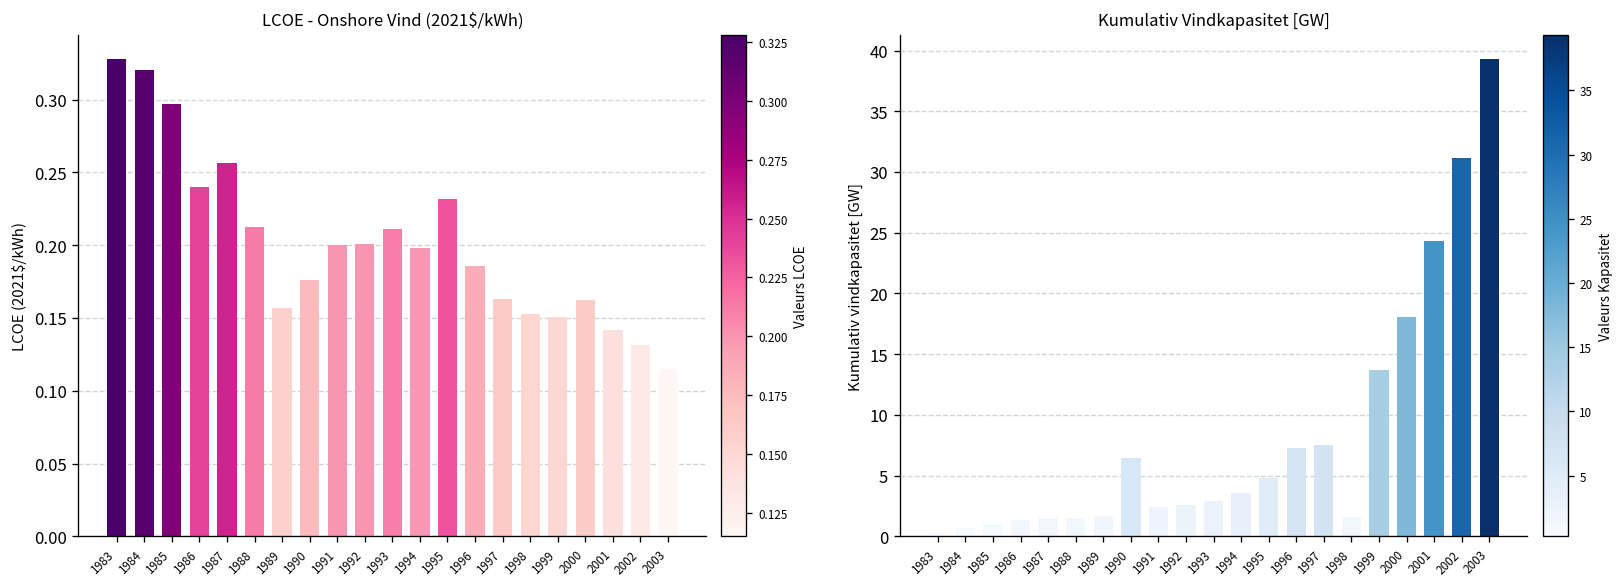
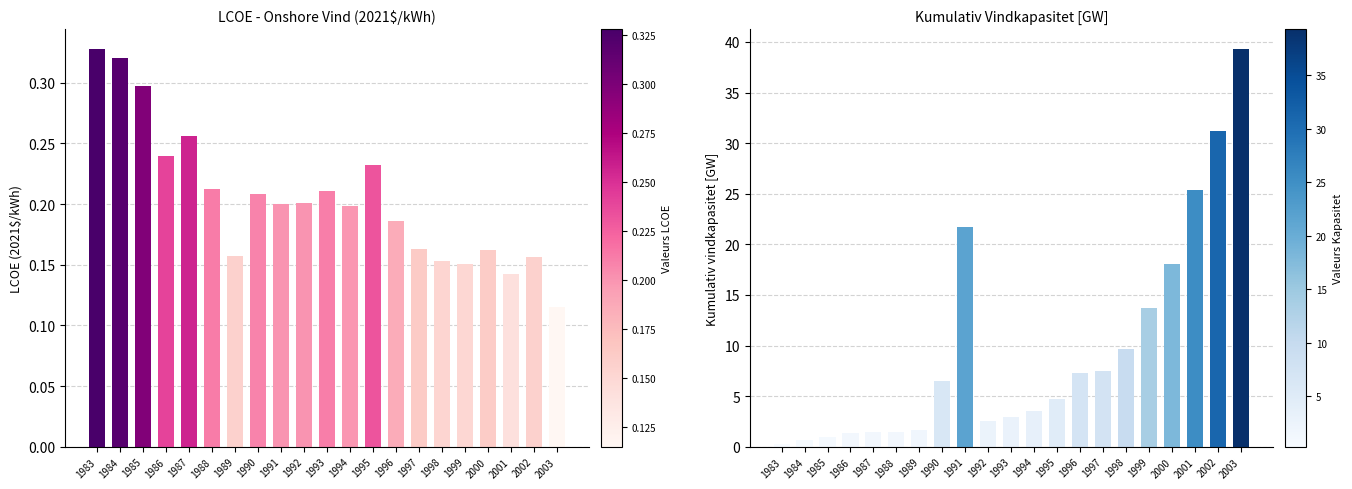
  {
    "LCOE - Onshore Vind (2021$/kWh)": {
      "1983": 0.328,
      "1984": 0.320,
      "1985": 0.297,
      "1986": 0.240,
      "1987": 0.256,
      "1988": 0.212,
      "1989": 0.157,
-     "1990": 0.176,
+     "1990": 0.209,
      "1991": 0.200,
      "1992": 0.201,
      "1993": 0.211,
      "1994": 0.198,
      "1995": 0.232,
      "1996": 0.186,
      "1997": 0.163,
      "1998": 0.153,
      "1999": 0.151,
      "2000": 0.162,
      "2001": 0.142,
-     "2002": 0.131,
+     "2002": 0.157,
      "2003": 0.115
    },
    "Kumulativ Vindkapasitet [GW]": {
      "1983": 0.3,
      "1984": 0.7,
      "1985": 1.0,
      "1986": 1.4,
      "1987": 1.5,
      "1988": 1.5,
      "1989": 1.7,
      "1990": 6.5,
-     "1991": 2.4,
+     "1991": 21.7,
      "1992": 2.6,
      "1993": 2.9,
      "1994": 3.5,
      "1995": 4.8,
      "1996": 7.3,
      "1997": 7.5,
-     "1998": 1.6,
+     "1998": 9.7,
      "1999": 13.7,
      "2000": 18.0,
-     "2001": 24.3,
+     "2001": 25.4,
      "2002": 31.2,
      "2003": 39.3
    }
  }
